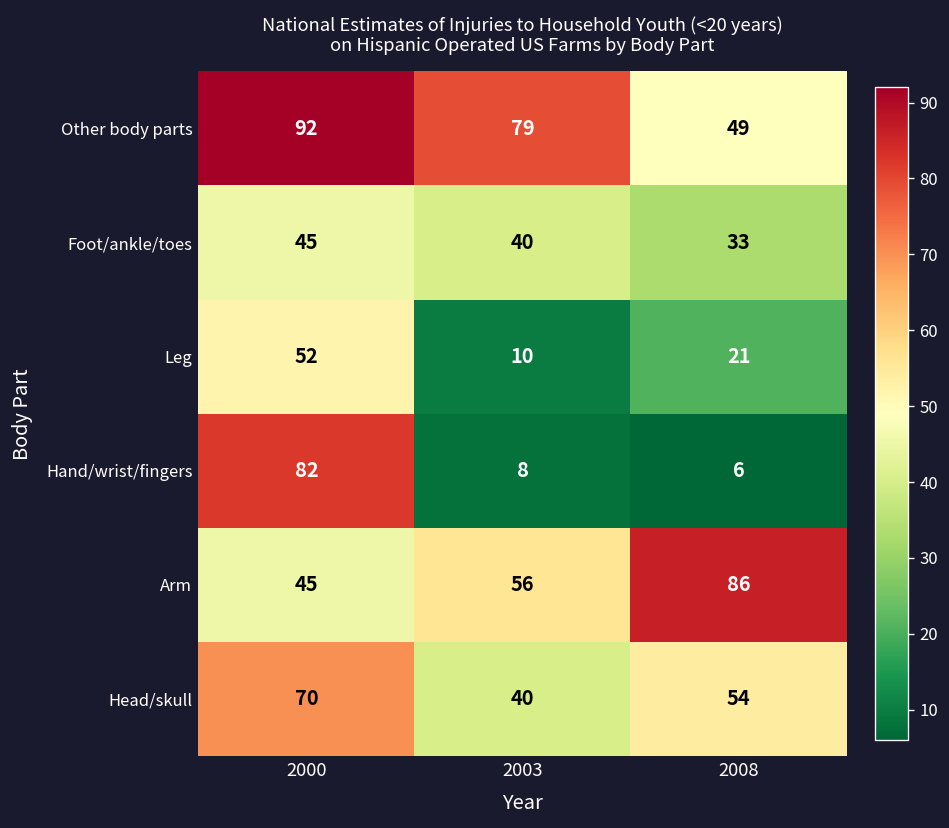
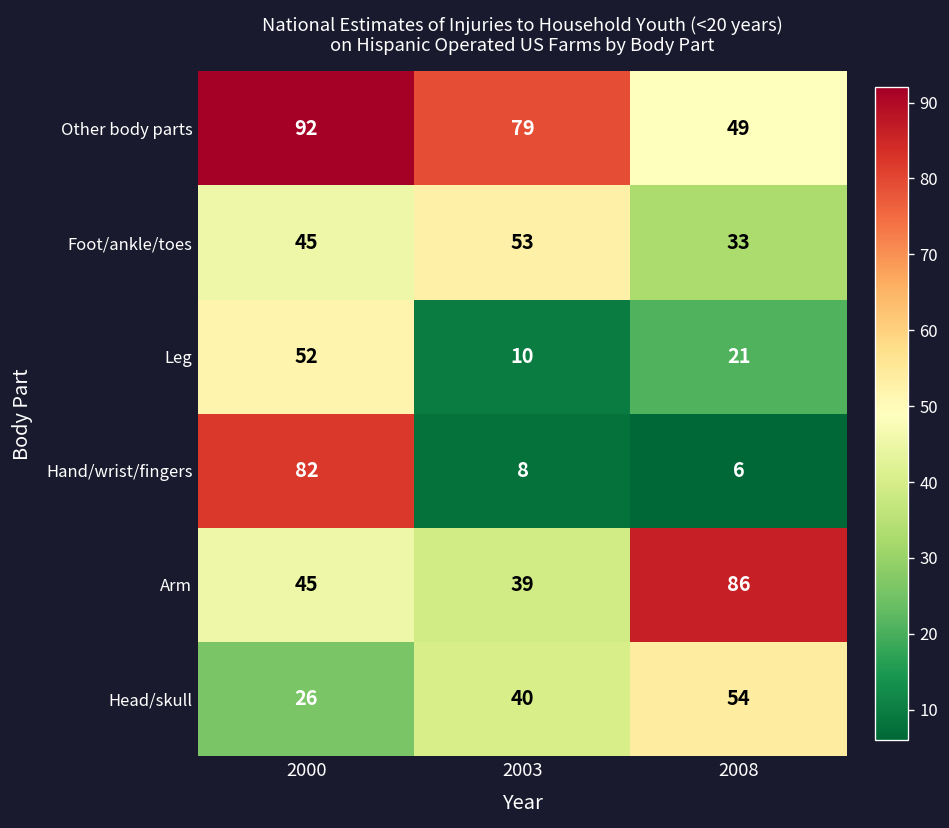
  {
    "Other body parts": {
      "2000": 92,
      "2003": 79,
      "2008": 49
    },
    "Foot/ankle/toes": {
      "2000": 45,
-     "2003": 40,
+     "2003": 53,
      "2008": 33
    },
    "Leg": {
      "2000": 52,
      "2003": 10,
      "2008": 21
    },
    "Hand/wrist/fingers": {
      "2000": 82,
      "2003": 8,
      "2008": 6
    },
    "Arm": {
      "2000": 45,
-     "2003": 56,
+     "2003": 39,
      "2008": 86
    },
    "Head/skull": {
-     "2000": 70,
+     "2000": 26,
      "2003": 40,
      "2008": 54
    }
  }
